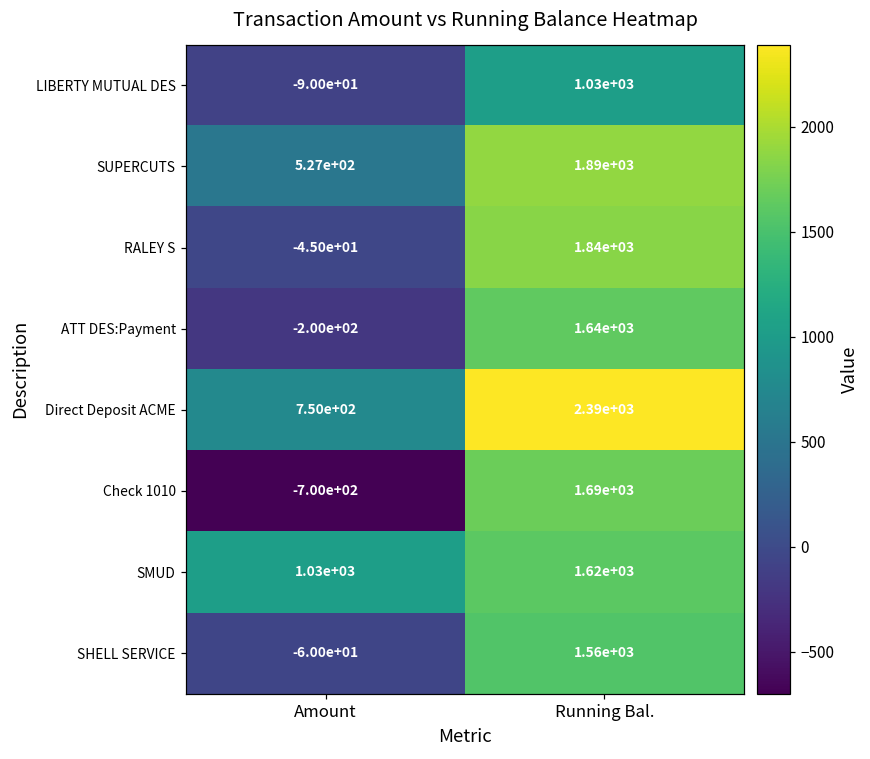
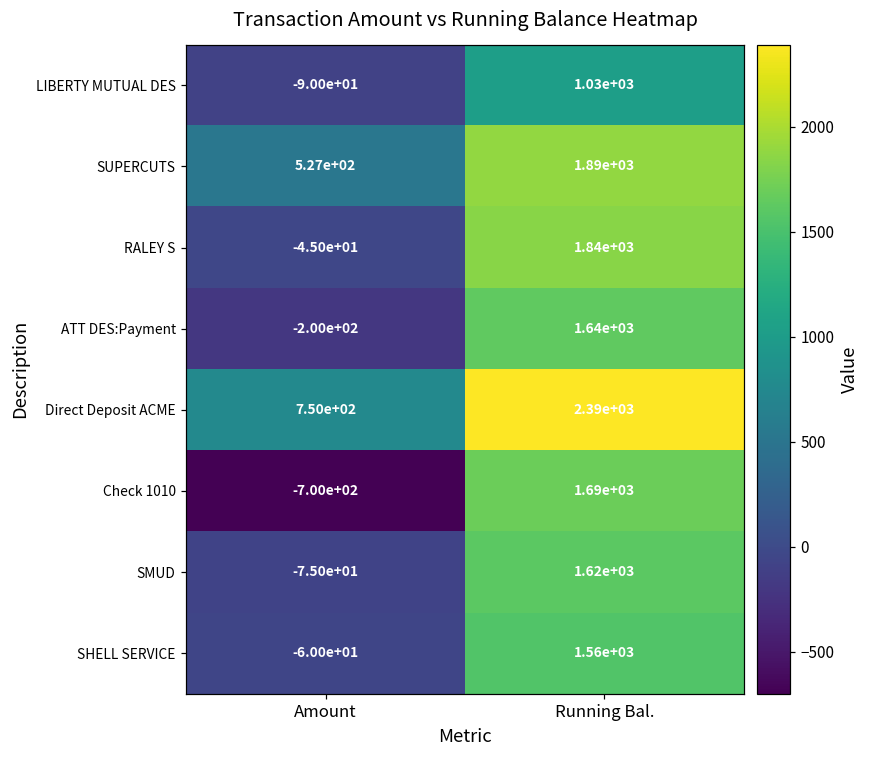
  {
    "LIBERTY MUTUAL DES": {
      "Amount": "-9.00e+01",
      "Running Bal.": "1.03e+03"
    },
    "SUPERCUTS": {
      "Amount": "5.27e+02",
      "Running Bal.": "1.89e+03"
    },
    "RALEY S": {
      "Amount": "-4.50e+01",
      "Running Bal.": "1.84e+03"
    },
    "ATT DES:Payment": {
      "Amount": "-2.00e+02",
      "Running Bal.": "1.64e+03"
    },
    "Direct Deposit ACME": {
      "Amount": "7.50e+02",
      "Running Bal.": "2.39e+03"
    },
    "Check 1010": {
      "Amount": "-7.00e+02",
      "Running Bal.": "1.69e+03"
    },
    "SMUD": {
-     "Amount": "1.03e+03",
+     "Amount": "-7.50e+01",
      "Running Bal.": "1.62e+03"
    },
    "SHELL SERVICE": {
      "Amount": "-6.00e+01",
      "Running Bal.": "1.56e+03"
    }
  }
